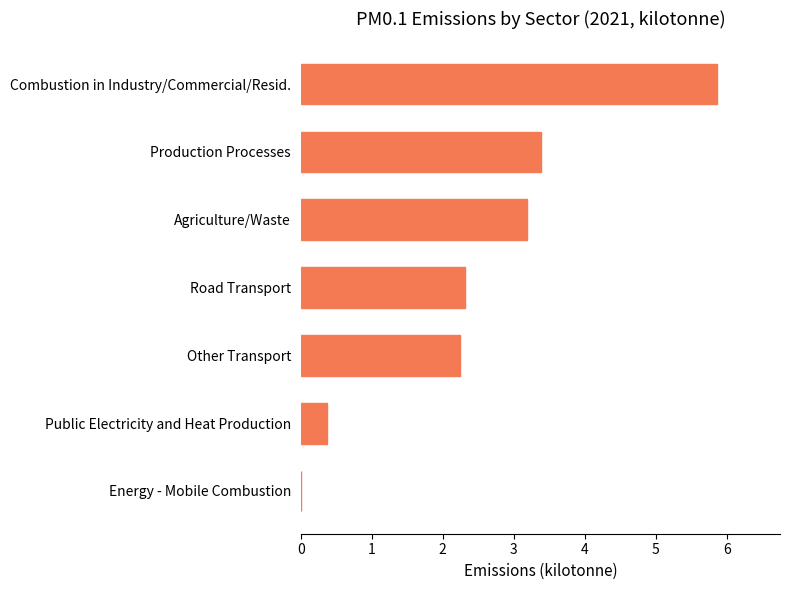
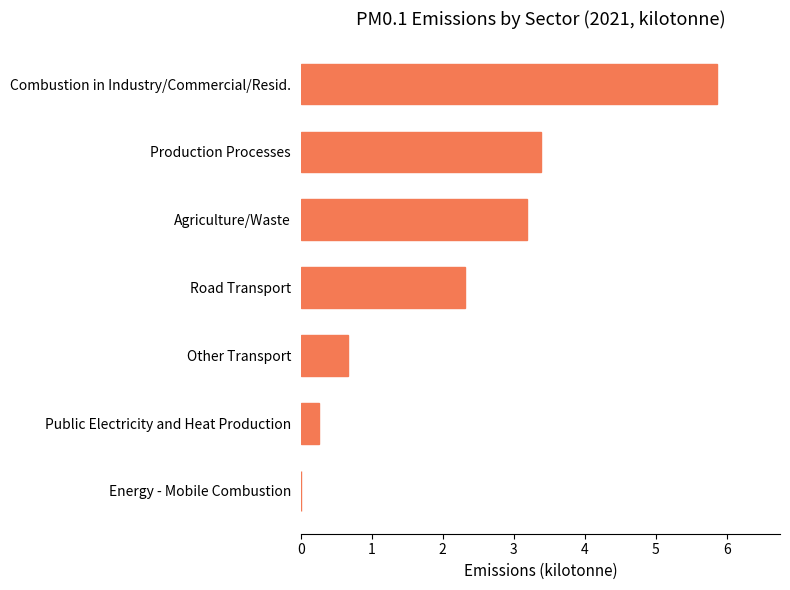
  {
    "Combustion in Industry/Commercial/Resid.": 5.9,
    "Production Processes": 3.4,
    "Agriculture/Waste": 3.2,
    "Road Transport": 2.3,
-   "Other Transport": 2.2,
-   "Public Electricity and Heat Production": 0.4
+   "Other Transport": 0.7,
+   "Public Electricity and Heat Production": 0.3
  }
